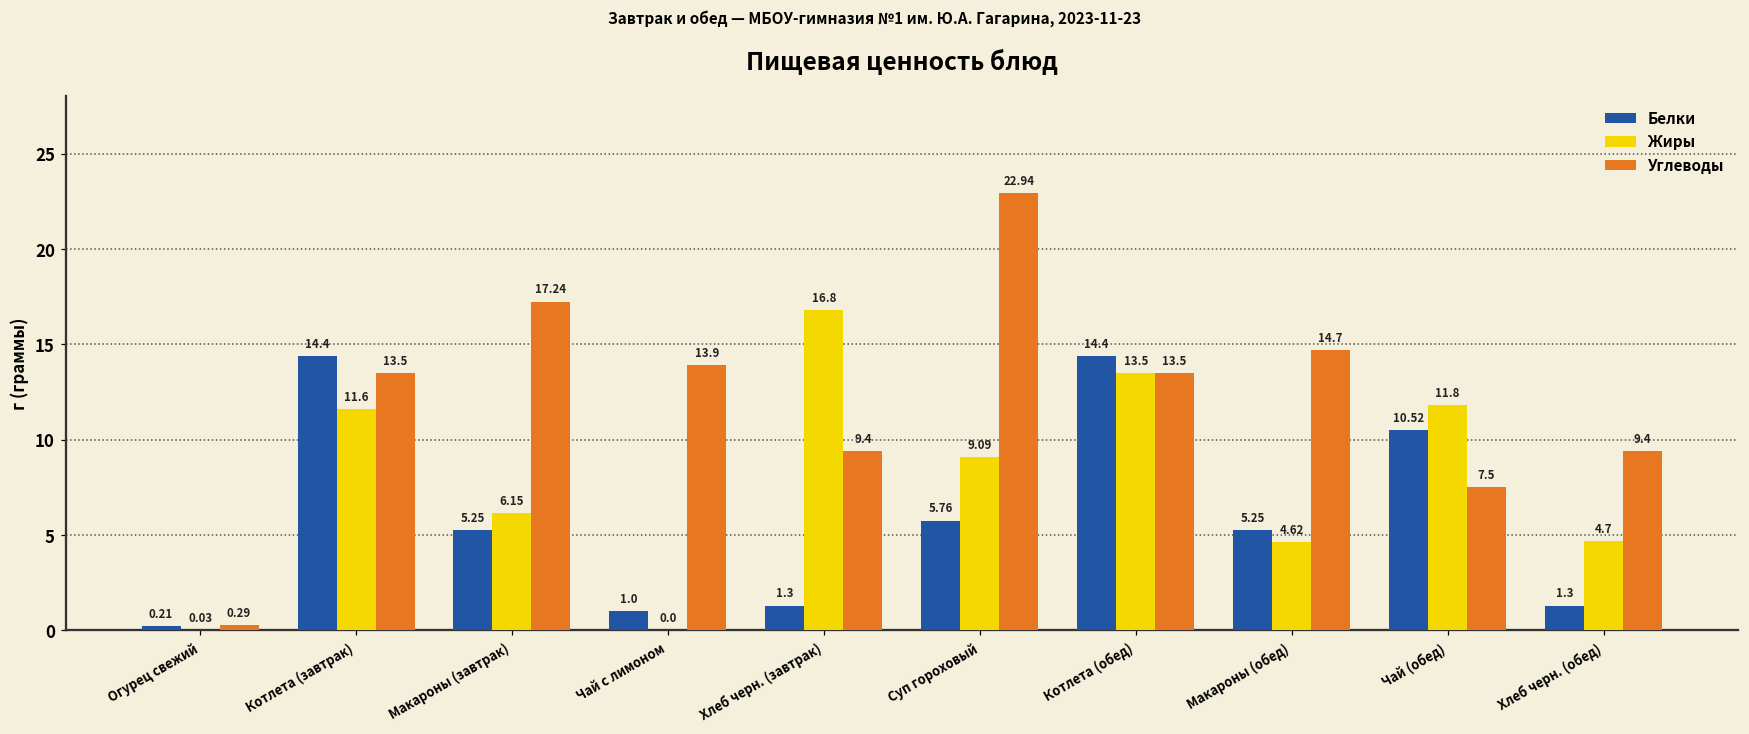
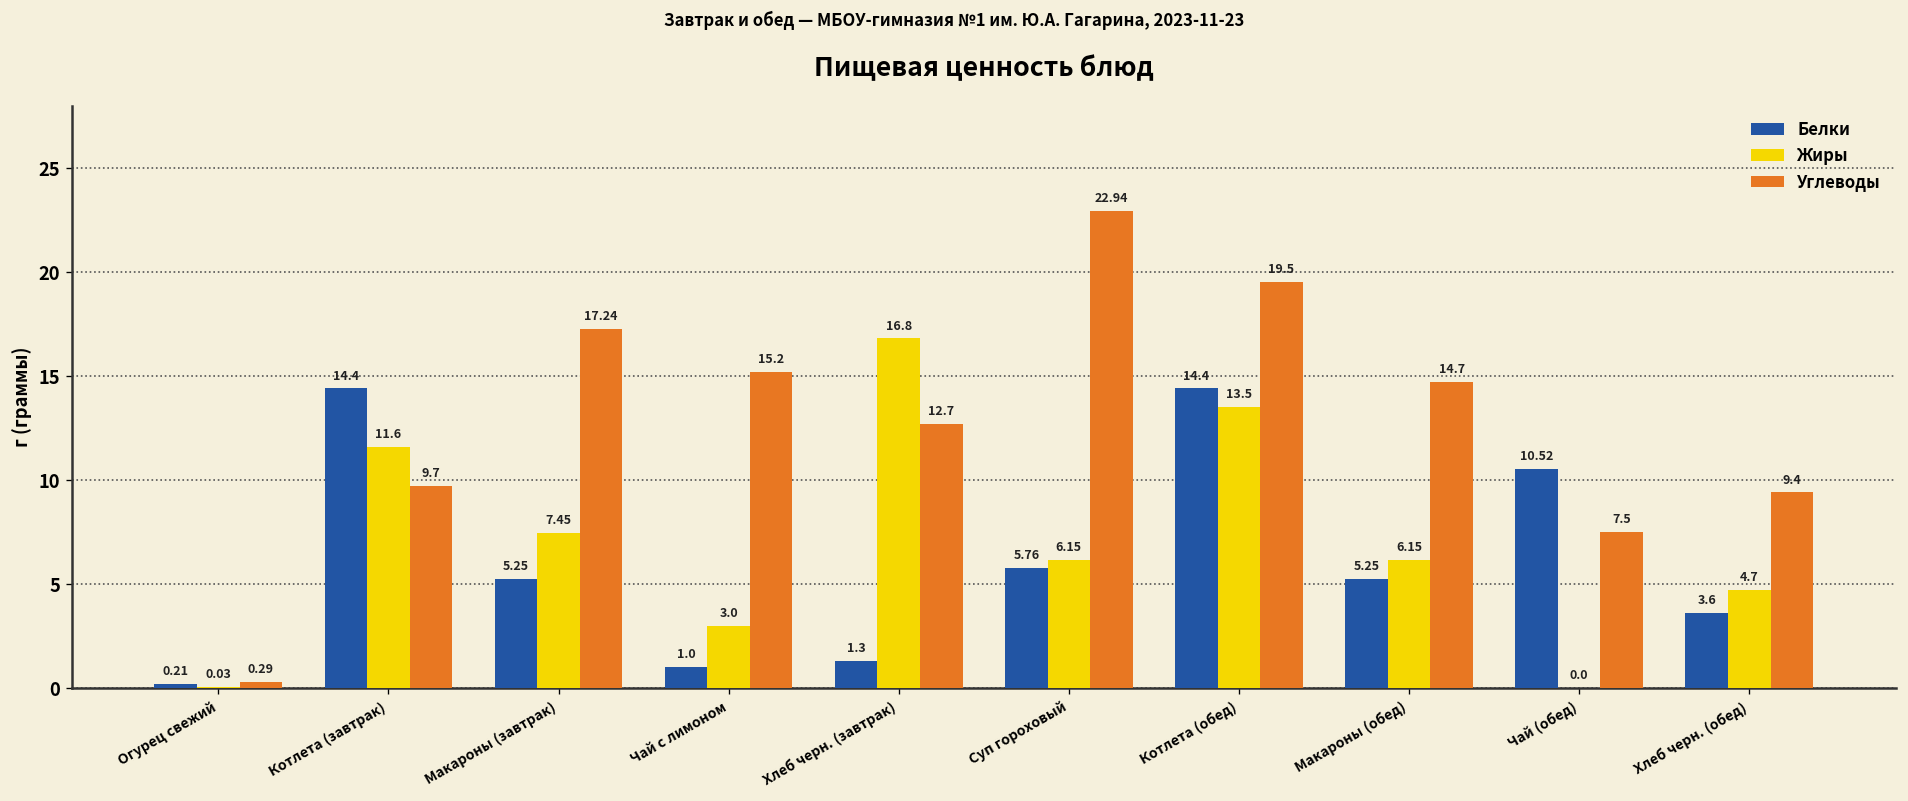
  {
    "Белки": {
      "Огурец свежий": 0.21,
      "Котлета (завтрак)": 14.4,
      "Макароны (завтрак)": 5.25,
      "Чай с лимоном": 1.0,
      "Хлеб черн. (завтрак)": 1.3,
      "Суп гороховый": 5.76,
      "Котлета (обед)": 14.4,
      "Макароны (обед)": 5.25,
      "Чай (обед)": 10.52,
-     "Хлеб черн. (обед)": 1.3
+     "Хлеб черн. (обед)": 3.6
    },
    "Жиры": {
      "Огурец свежий": 0.03,
      "Котлета (завтрак)": 11.6,
-     "Макароны (завтрак)": 6.15,
-     "Чай с лимоном": 0.0,
+     "Макароны (завтрак)": 7.45,
+     "Чай с лимоном": 3.0,
      "Хлеб черн. (завтрак)": 16.8,
-     "Суп гороховый": 9.09,
+     "Суп гороховый": 6.15,
      "Котлета (обед)": 13.5,
-     "Макароны (обед)": 4.62,
-     "Чай (обед)": 11.8,
+     "Макароны (обед)": 6.15,
+     "Чай (обед)": 0.0,
      "Хлеб черн. (обед)": 4.7
    },
    "Углеводы": {
      "Огурец свежий": 0.29,
-     "Котлета (завтрак)": 13.5,
+     "Котлета (завтрак)": 9.7,
      "Макароны (завтрак)": 17.24,
-     "Чай с лимоном": 13.9,
-     "Хлеб черн. (завтрак)": 9.4,
+     "Чай с лимоном": 15.2,
+     "Хлеб черн. (завтрак)": 12.7,
      "Суп гороховый": 22.94,
-     "Котлета (обед)": 13.5,
+     "Котлета (обед)": 19.5,
      "Макароны (обед)": 14.7,
      "Чай (обед)": 7.5,
      "Хлеб черн. (обед)": 9.4
    }
  }
